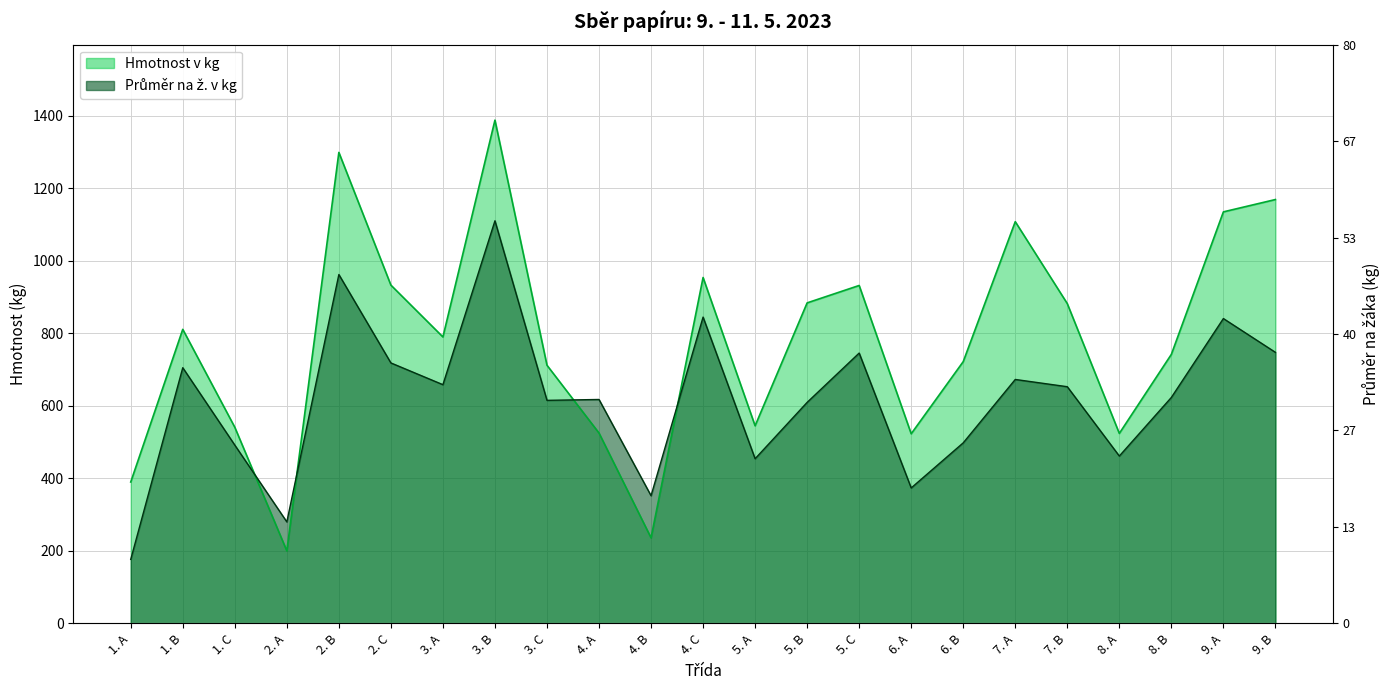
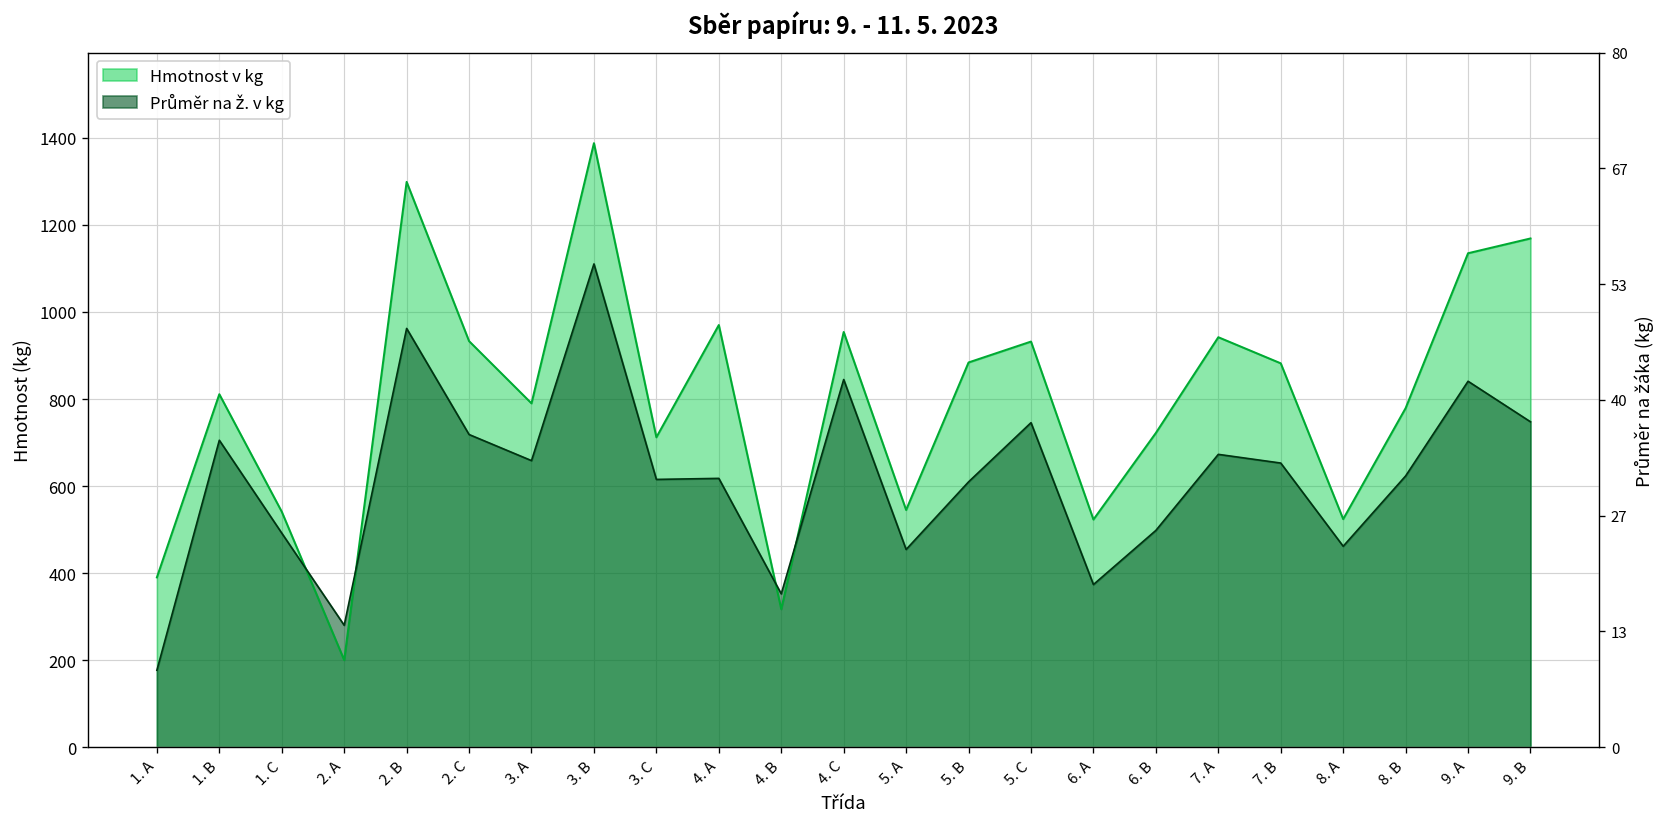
  {
    "Hmotnost v kg": {
      "1. A": 390,
      "1. B": 810,
      "1. C": 540,
      "2. A": 200,
      "2. B": 1300,
      "2. C": 930,
      "3. A": 790,
      "3. B": 1390,
      "3. C": 710,
-     "4. A": 530,
-     "4. B": 240,
+     "4. A": 970,
+     "4. B": 320,
      "4. C": 950,
      "5. A": 550,
      "5. B": 880,
      "5. C": 930,
      "6. A": 520,
      "6. B": 720,
-     "7. A": 1110,
+     "7. A": 940,
      "7. B": 880,
      "8. A": 520,
-     "8. B": 740,
+     "8. B": 780,
      "9. A": 1140,
      "9. B": 1170
    }
  }
